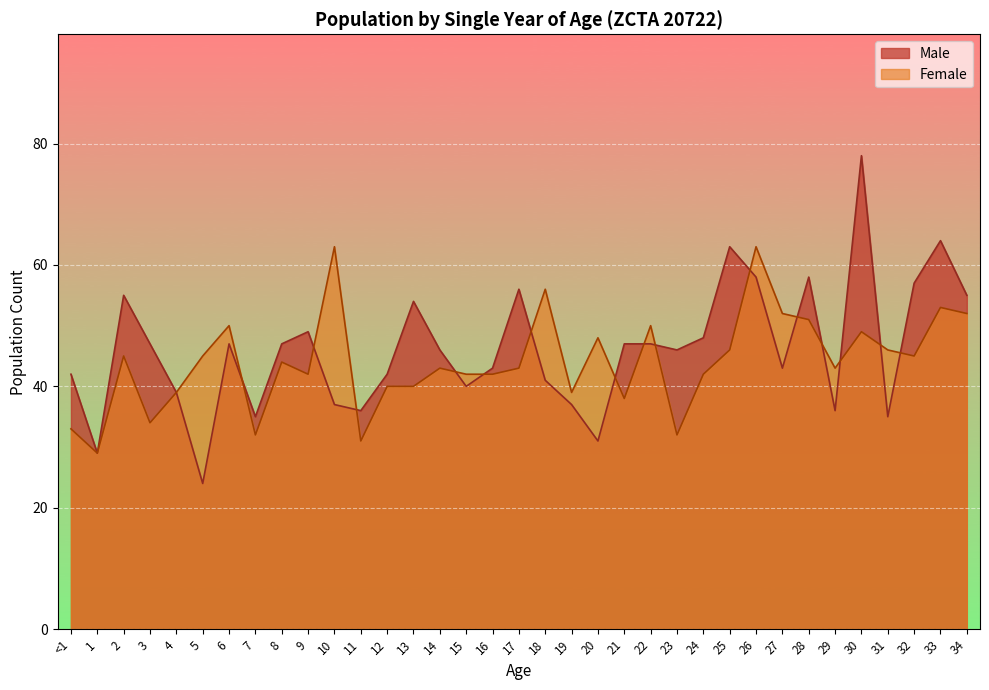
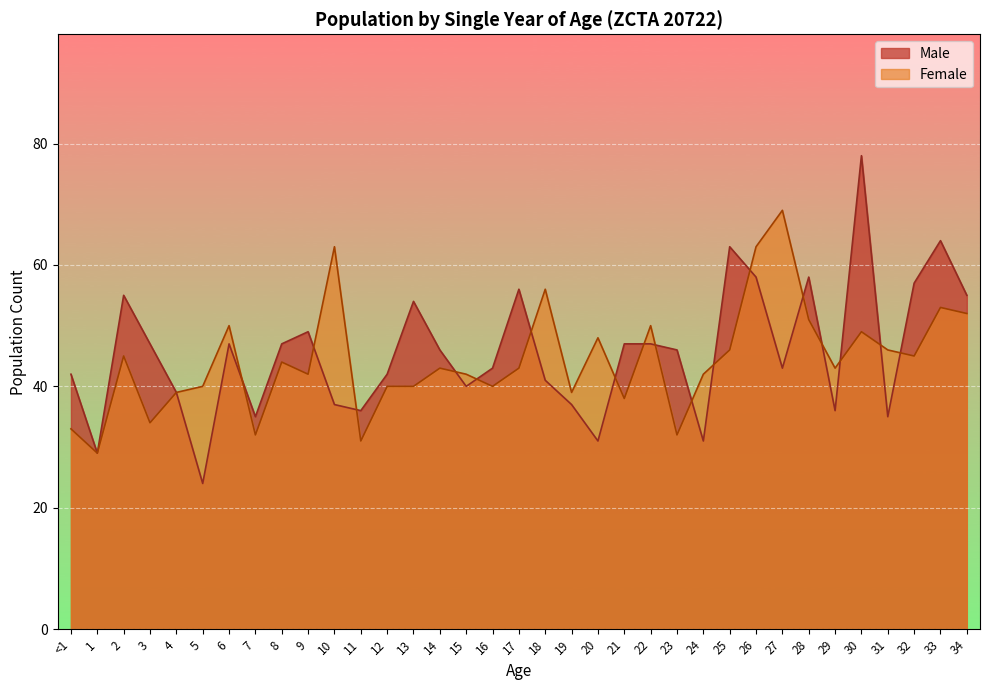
  {
    "Male": {
      "<1": 42,
      "2": 55,
      "3": 47,
      "5": 24,
      "6": 47,
      "7": 35,
      "8": 47,
      "9": 49,
      "10": 37,
      "11": 36,
      "12": 42,
      "13": 54,
      "14": 46,
      "15": 40,
      "16": 43,
      "17": 56,
      "18": 41,
      "19": 37,
      "20": 31,
      "21": 47,
      "22": 47,
      "23": 46,
-     "24": 48,
+     "24": 31,
      "25": 63,
      "26": 58,
      "27": 43,
      "28": 58,
      "29": 36,
      "30": 78,
      "31": 35,
      "32": 57,
      "33": 64,
      "34": 55
    },
    "Female": {
      "<1": 33,
      "2": 45,
      "3": 34,
-     "5": 45,
+     "5": 40,
      "6": 50,
      "7": 32,
      "8": 44,
      "9": 42,
      "10": 63,
      "11": 31,
      "12": 40,
      "13": 40,
      "14": 43,
      "15": 42,
-     "16": 42,
+     "16": 40,
      "17": 43,
      "18": 56,
      "19": 39,
      "20": 48,
      "21": 38,
      "22": 50,
      "23": 32,
      "24": 42,
      "25": 46,
      "26": 63,
-     "27": 52,
+     "27": 69,
      "28": 51,
      "29": 43,
      "30": 49,
      "31": 46,
      "32": 45,
      "33": 53,
      "34": 52
    }
  }
